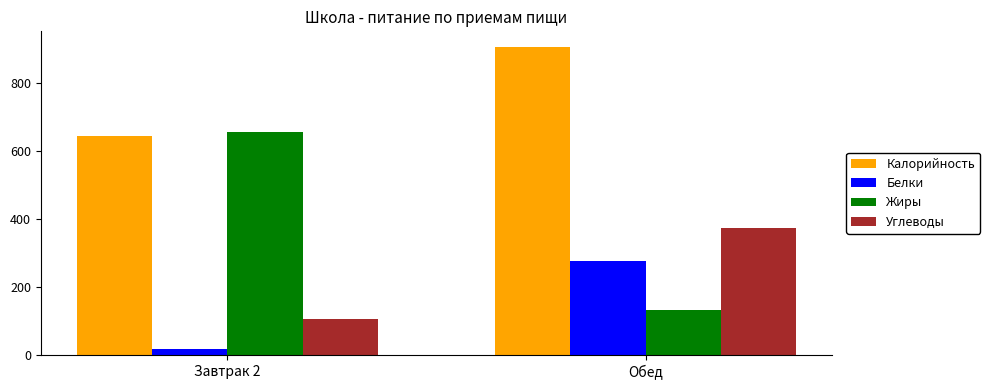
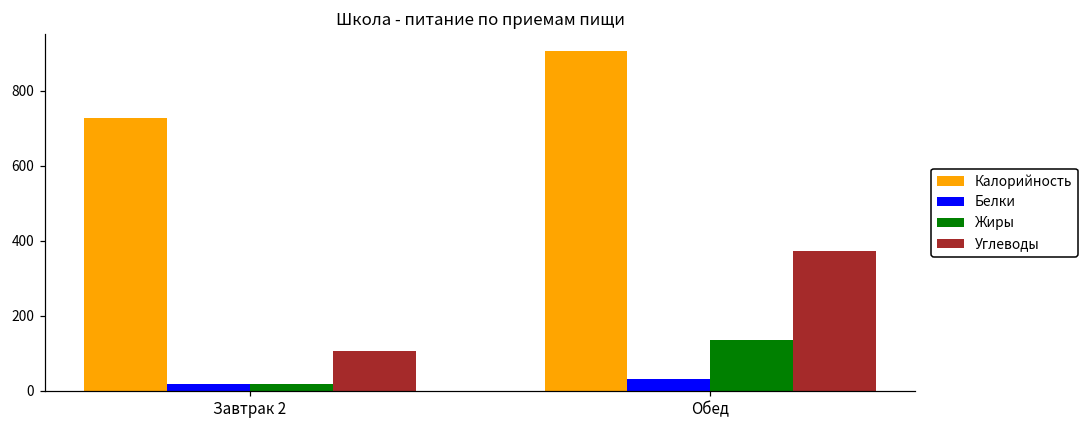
  {
    "Калорийность": {
-     "Завтрак 2": 640,
+     "Завтрак 2": 730,
      "Обед": 910
    },
    "Белки": {
      "Завтрак 2": 20,
-     "Обед": 280
+     "Обед": 30
    },
    "Жиры": {
-     "Завтрак 2": 650,
+     "Завтрак 2": 20,
      "Обед": 130
    },
    "Углеводы": {
      "Завтрак 2": 110,
      "Обед": 370
    }
  }
